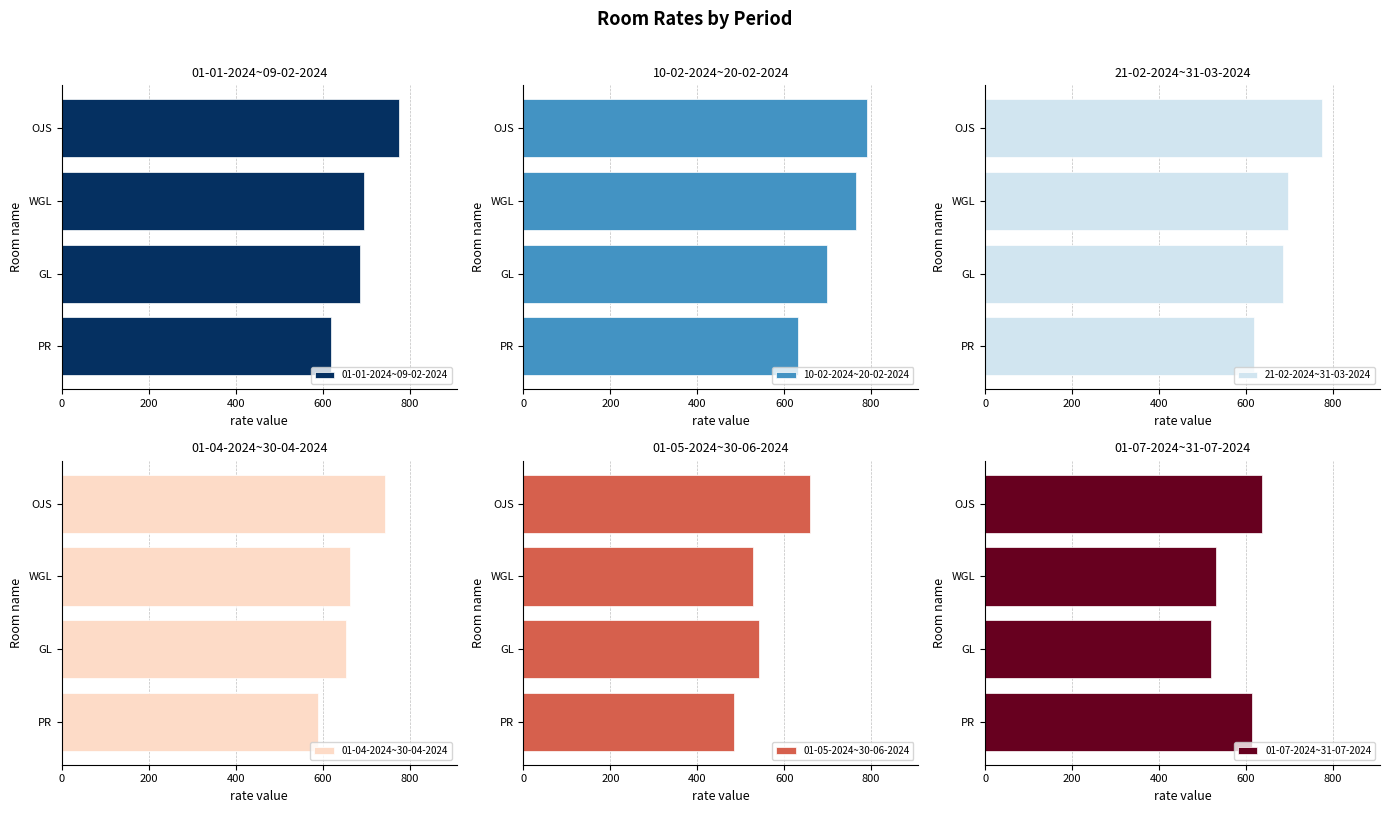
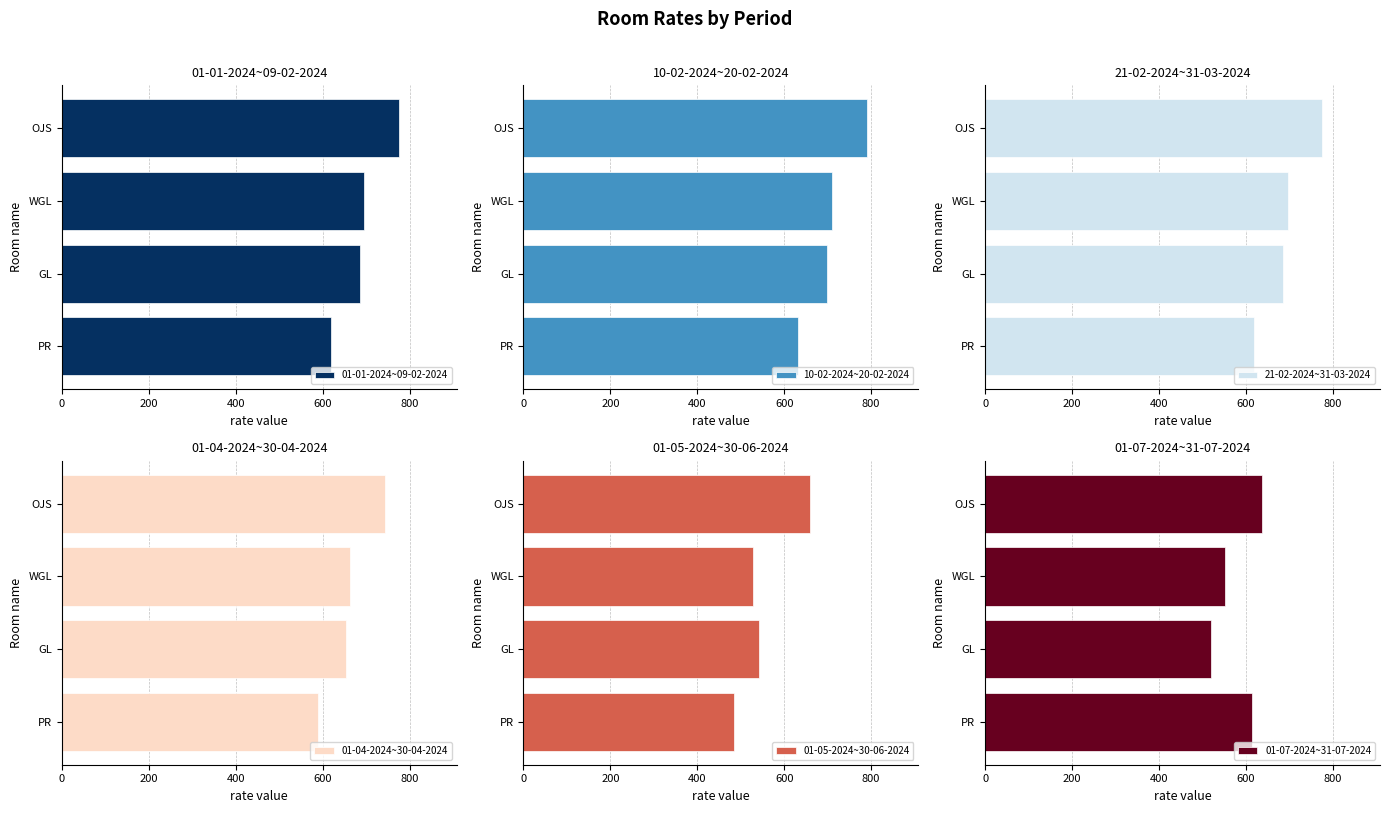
  {
    "01-01-2024~09-02-2024": {
      "OJS": 780,
      "WGL": 700,
      "GL": 690,
      "PR": 620
    },
    "10-02-2024~20-02-2024": {
      "OJS": 790,
-     "WGL": 760,
+     "WGL": 710,
      "GL": 700,
      "PR": 630
    },
    "21-02-2024~31-03-2024": {
      "OJS": 780,
      "WGL": 700,
      "GL": 690,
      "PR": 620
    },
    "01-04-2024~30-04-2024": {
      "OJS": 740,
      "WGL": 660,
      "GL": 650,
      "PR": 590
    },
    "01-05-2024~30-06-2024": {
      "OJS": 660,
      "WGL": 530,
      "GL": 540,
      "PR": 490
    },
    "01-07-2024~31-07-2024": {
      "OJS": 640,
-     "WGL": 530,
+     "WGL": 550,
      "GL": 520,
      "PR": 610
    }
  }
